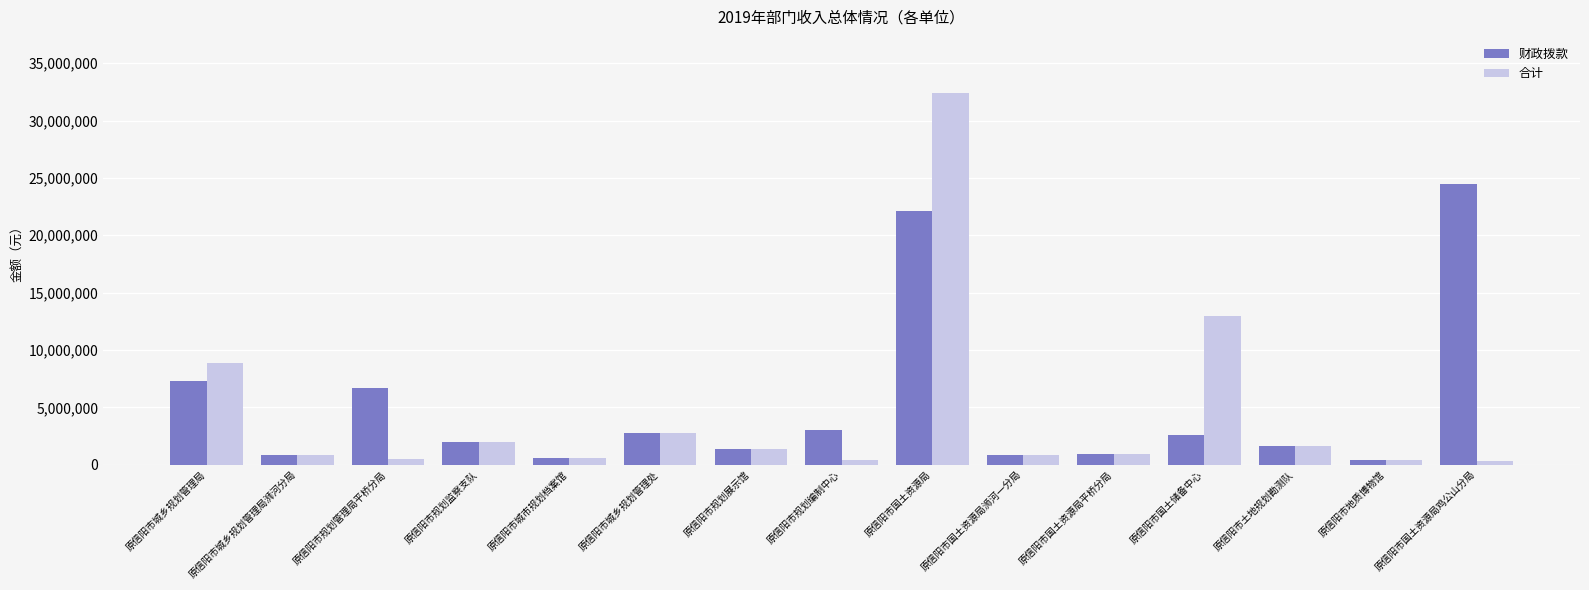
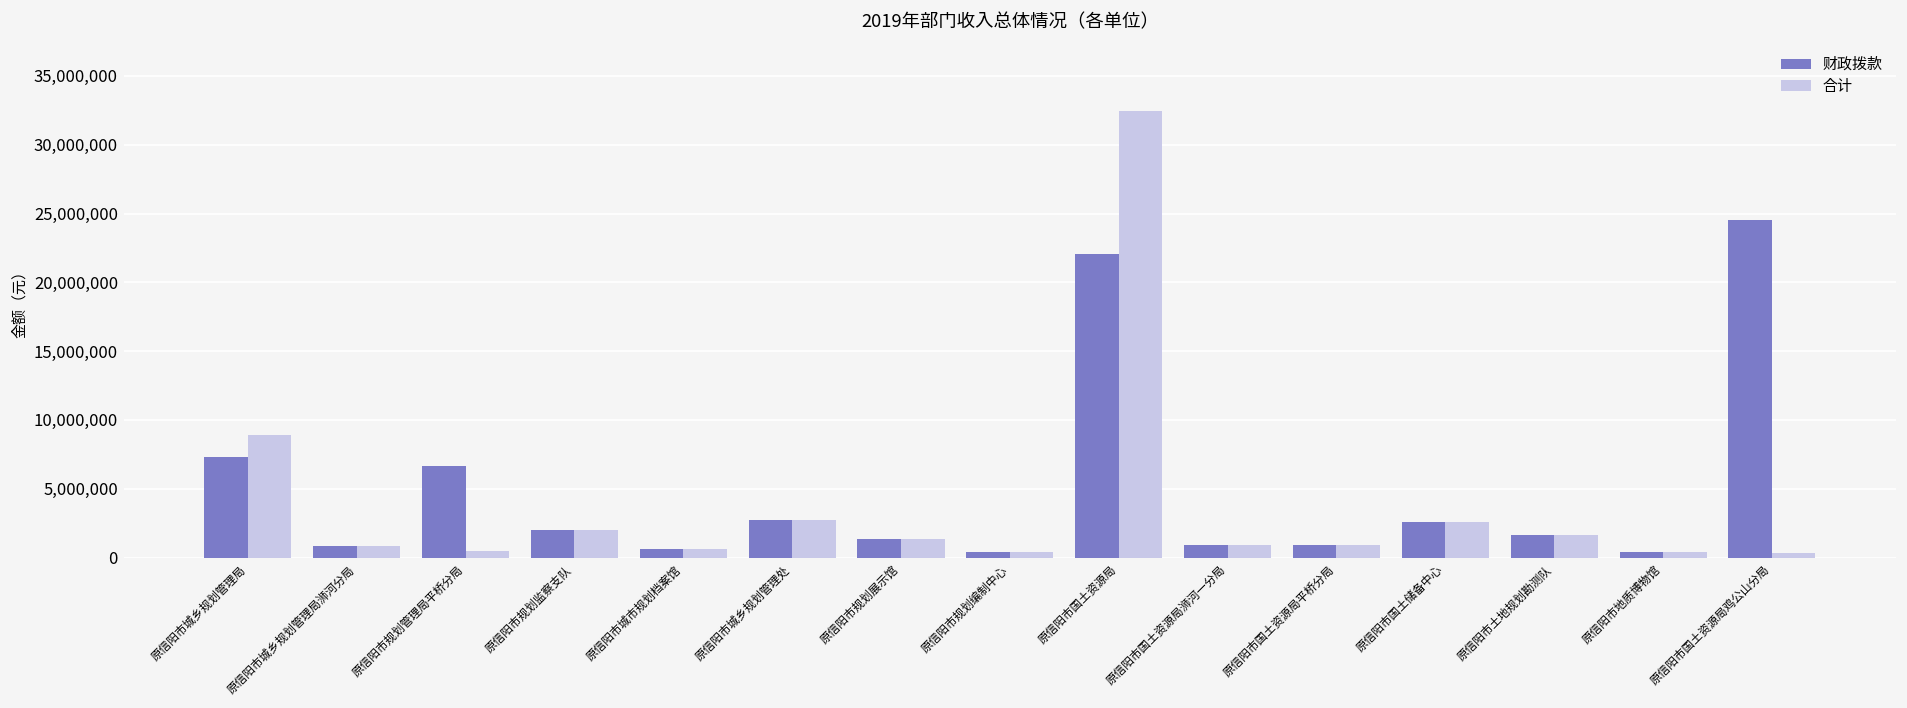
  {
    "财政拨款": {
      "原信阳市城乡规划管理局": "7,300,000",
      "原信阳市城乡规划管理局浉河分局": "800,000",
      "原信阳市规划管理局平桥分局": "6,600,000",
      "原信阳市规划监察支队": "2,000,000",
      "原信阳市城市规划档案馆": "600,000",
      "原信阳市城乡规划管理处": "2,700,000",
      "原信阳市规划展示馆": "1,400,000",
-     "原信阳市规划编制中心": "3,000,000",
+     "原信阳市规划编制中心": "400,000",
      "原信阳市国土资源局": "22,100,000",
      "原信阳市国土资源局浉河一分局": "900,000",
      "原信阳市国土资源局平桥分局": "900,000",
      "原信阳市国土储备中心": "2,600,000",
      "原信阳市土地规划勘测队": "1,600,000",
      "原信阳市地质博物馆": "400,000",
      "原信阳市国土资源局鸡公山分局": "24,500,000"
    },
    "合计": {
      "原信阳市城乡规划管理局": "8,900,000",
      "原信阳市城乡规划管理局浉河分局": "800,000",
      "原信阳市规划管理局平桥分局": "500,000",
      "原信阳市规划监察支队": "2,000,000",
      "原信阳市城市规划档案馆": "600,000",
      "原信阳市城乡规划管理处": "2,700,000",
      "原信阳市规划展示馆": "1,400,000",
      "原信阳市规划编制中心": "400,000",
      "原信阳市国土资源局": "32,400,000",
      "原信阳市国土资源局浉河一分局": "900,000",
      "原信阳市国土资源局平桥分局": "900,000",
-     "原信阳市国土储备中心": "12,900,000",
+     "原信阳市国土储备中心": "2,600,000",
      "原信阳市土地规划勘测队": "1,600,000",
      "原信阳市地质博物馆": "400,000",
      "原信阳市国土资源局鸡公山分局": "300,000"
    }
  }
